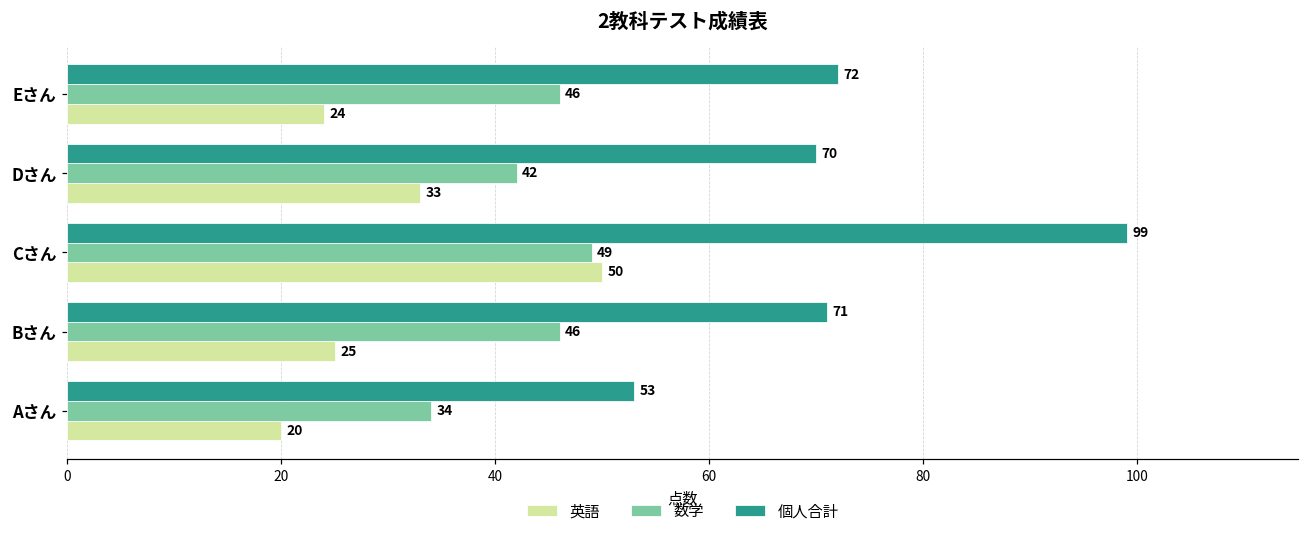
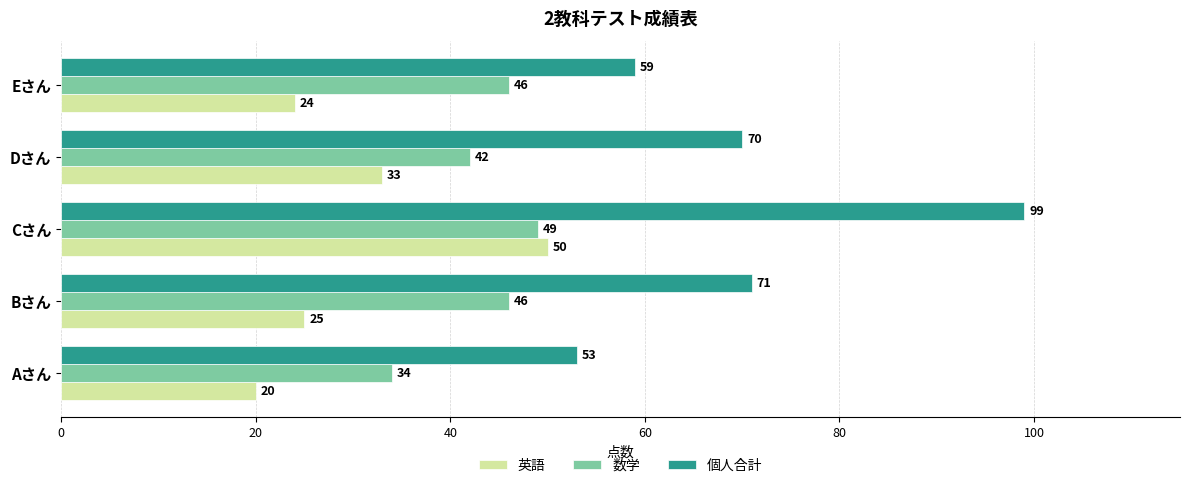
  {
    "英語": {
      "Eさん": 24,
      "Dさん": 33,
      "Cさん": 50,
      "Bさん": 25,
      "Aさん": 20
    },
    "数学": {
      "Eさん": 46,
      "Dさん": 42,
      "Cさん": 49,
      "Bさん": 46,
      "Aさん": 34
    },
    "個人合計": {
-     "Eさん": 72,
+     "Eさん": 59,
      "Dさん": 70,
      "Cさん": 99,
      "Bさん": 71,
      "Aさん": 53
    }
  }
